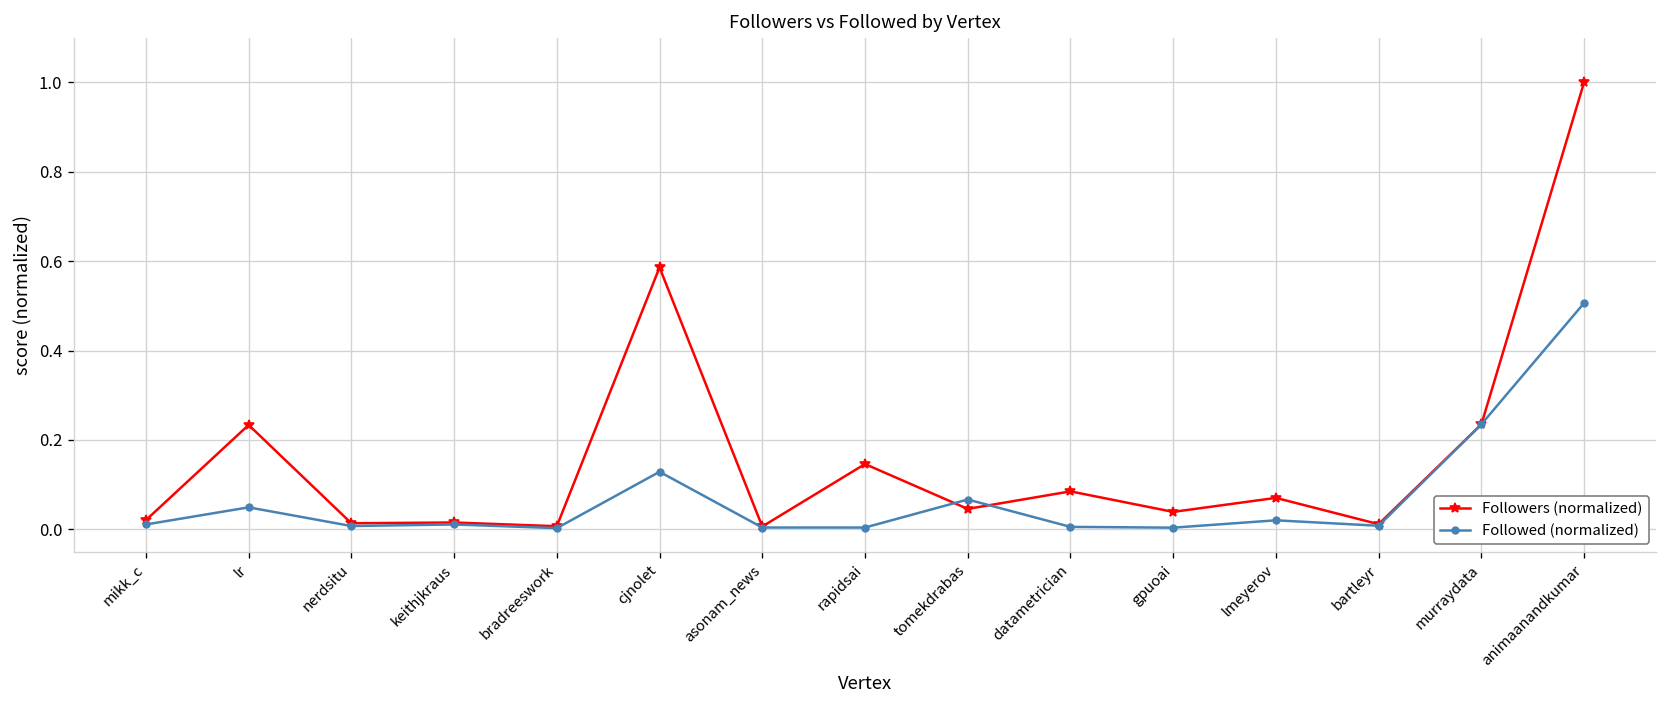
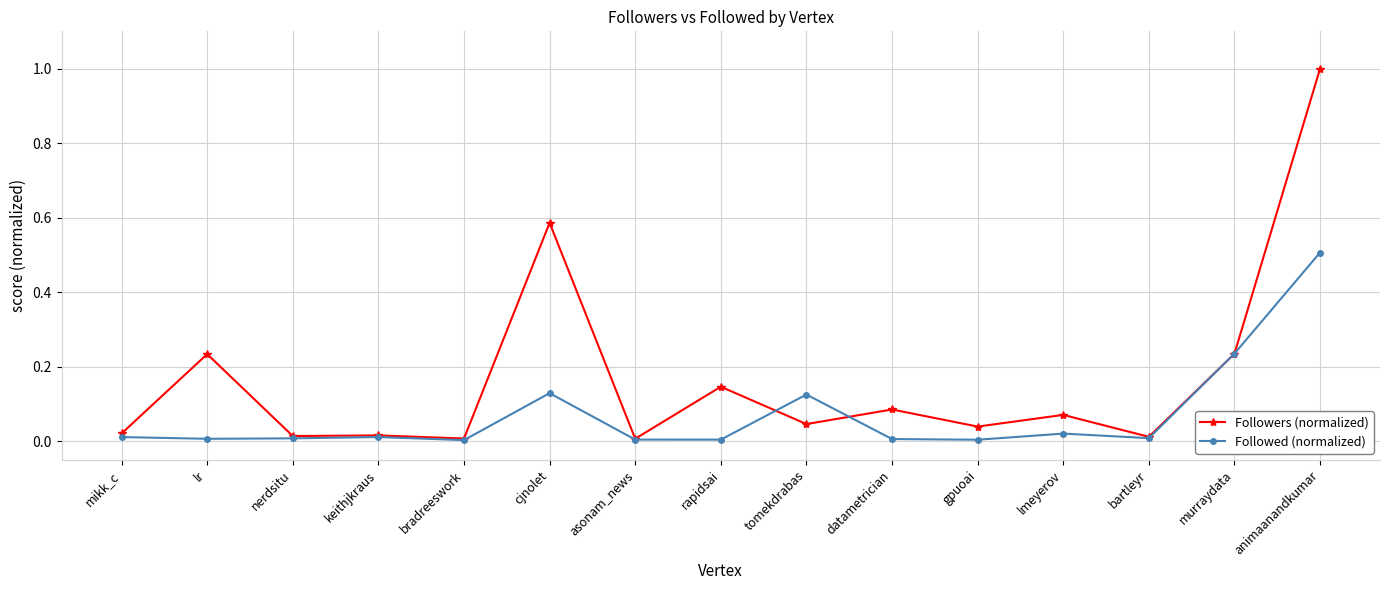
  {
    "Followers (normalized)": {
      "mikk_c": 0.02,
      "lr": 0.23,
      "cjnolet": 0.59,
      "rapidsai": 0.15,
      "tomekdrabas": 0.05,
      "datametrician": 0.09,
      "gpuoai": 0.04,
      "lmeyerov": 0.07,
      "animaanandkumar": 1.00
    },
    "Followed (normalized)": {
      "mikk_c": 0.01,
-     "lr": 0.05,
+     "lr": 0.01,
      "cjnolet": 0.13,
      "rapidsai": 0.00,
-     "tomekdrabas": 0.07,
+     "tomekdrabas": 0.13,
      "datametrician": 0.01,
      "gpuoai": 0.00,
      "lmeyerov": 0.02,
      "animaanandkumar": 0.51
    }
  }
